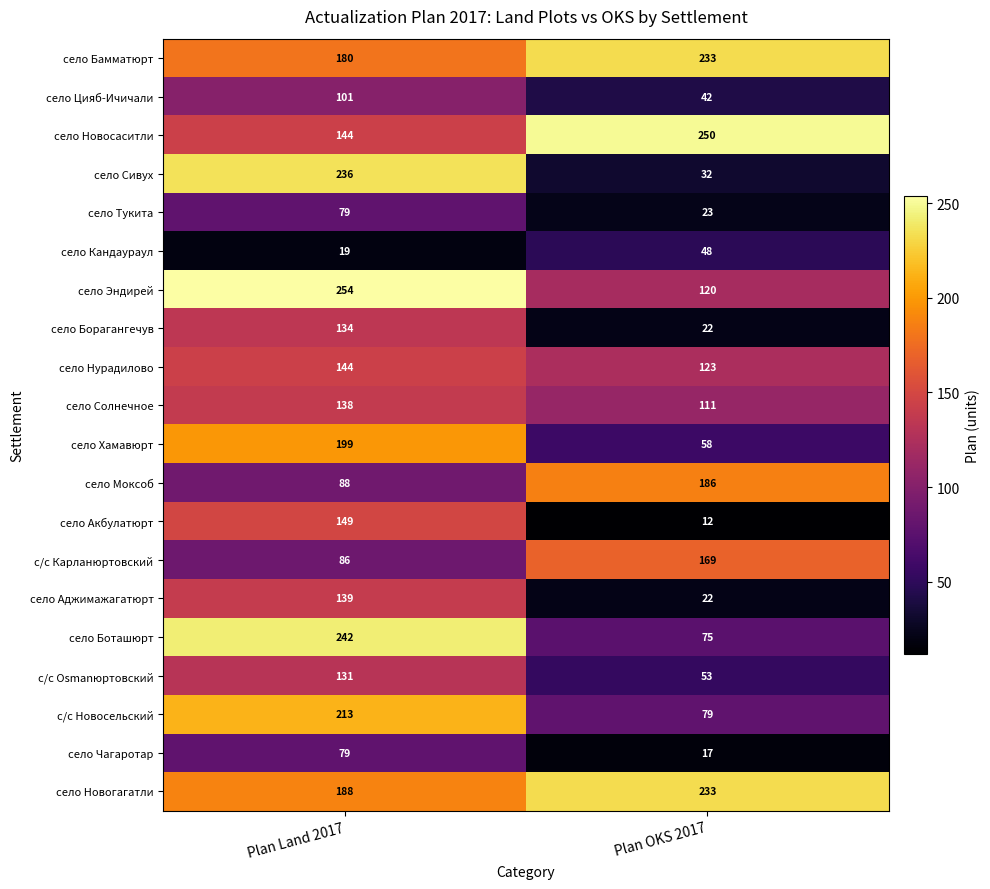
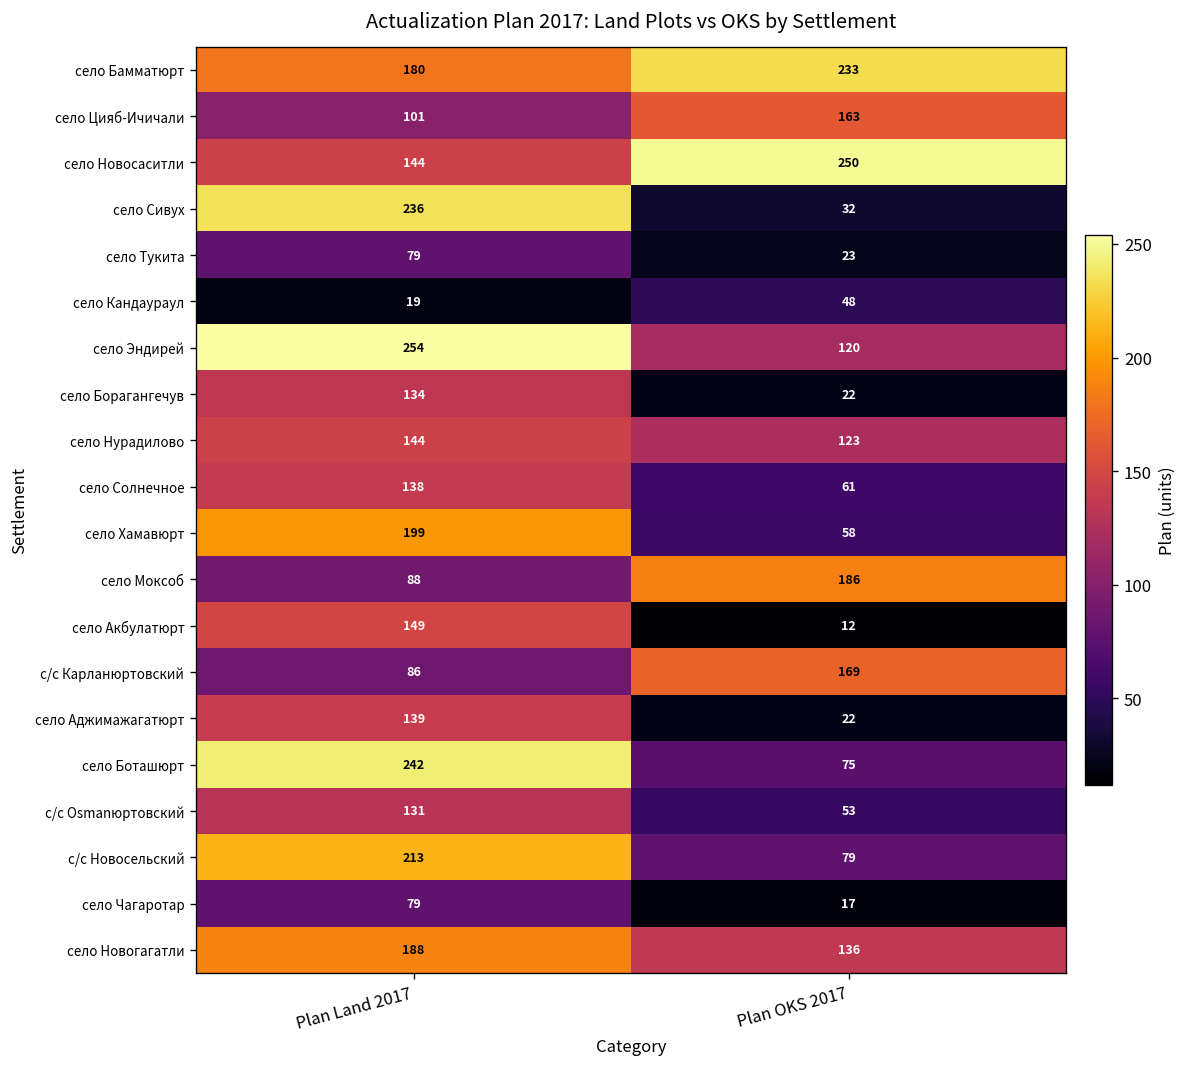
  {
    "село Бамматюрт": {
      "Plan Land 2017": 180,
      "Plan OKS 2017": 233
    },
    "село Цияб-Ичичали": {
      "Plan Land 2017": 101,
-     "Plan OKS 2017": 42
+     "Plan OKS 2017": 163
    },
    "село Новосаситли": {
      "Plan Land 2017": 144,
      "Plan OKS 2017": 250
    },
    "село Сивух": {
      "Plan Land 2017": 236,
      "Plan OKS 2017": 32
    },
    "село Тукита": {
      "Plan Land 2017": 79,
      "Plan OKS 2017": 23
    },
    "село Кандаураул": {
      "Plan Land 2017": 19,
      "Plan OKS 2017": 48
    },
    "село Эндирей": {
      "Plan Land 2017": 254,
      "Plan OKS 2017": 120
    },
    "село Борагангечув": {
      "Plan Land 2017": 134,
      "Plan OKS 2017": 22
    },
    "село Нурадилово": {
      "Plan Land 2017": 144,
      "Plan OKS 2017": 123
    },
    "село Солнечное": {
      "Plan Land 2017": 138,
-     "Plan OKS 2017": 111
+     "Plan OKS 2017": 61
    },
    "село Хамавюрт": {
      "Plan Land 2017": 199,
      "Plan OKS 2017": 58
    },
    "село Моксоб": {
      "Plan Land 2017": 88,
      "Plan OKS 2017": 186
    },
    "село Акбулатюрт": {
      "Plan Land 2017": 149,
      "Plan OKS 2017": 12
    },
    "с/с Карланюртовский": {
      "Plan Land 2017": 86,
      "Plan OKS 2017": 169
    },
    "село Аджимажагатюрт": {
      "Plan Land 2017": 139,
      "Plan OKS 2017": 22
    },
    "село Боташюрт": {
      "Plan Land 2017": 242,
      "Plan OKS 2017": 75
    },
    "с/с Osmanюртовский": {
      "Plan Land 2017": 131,
      "Plan OKS 2017": 53
    },
    "с/с Новосельский": {
      "Plan Land 2017": 213,
      "Plan OKS 2017": 79
    },
    "село Чагаротар": {
      "Plan Land 2017": 79,
      "Plan OKS 2017": 17
    },
    "село Новогагатли": {
      "Plan Land 2017": 188,
-     "Plan OKS 2017": 233
+     "Plan OKS 2017": 136
    }
  }
